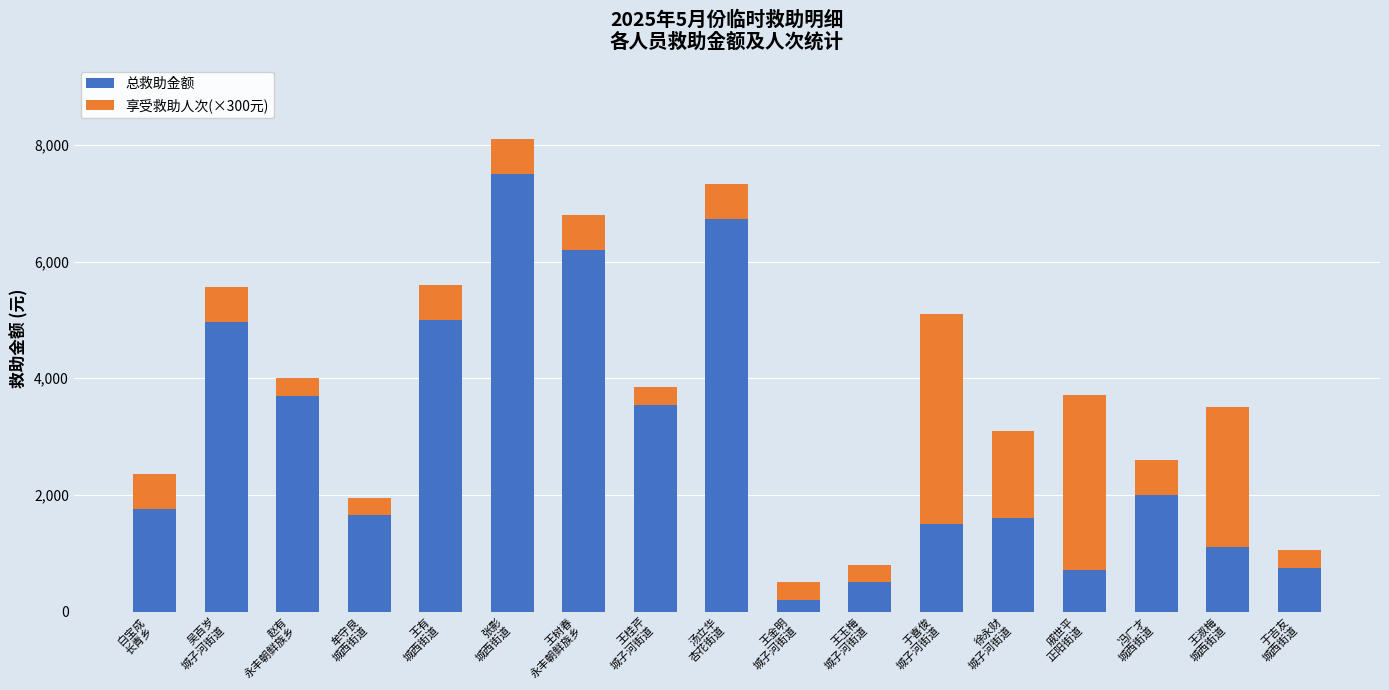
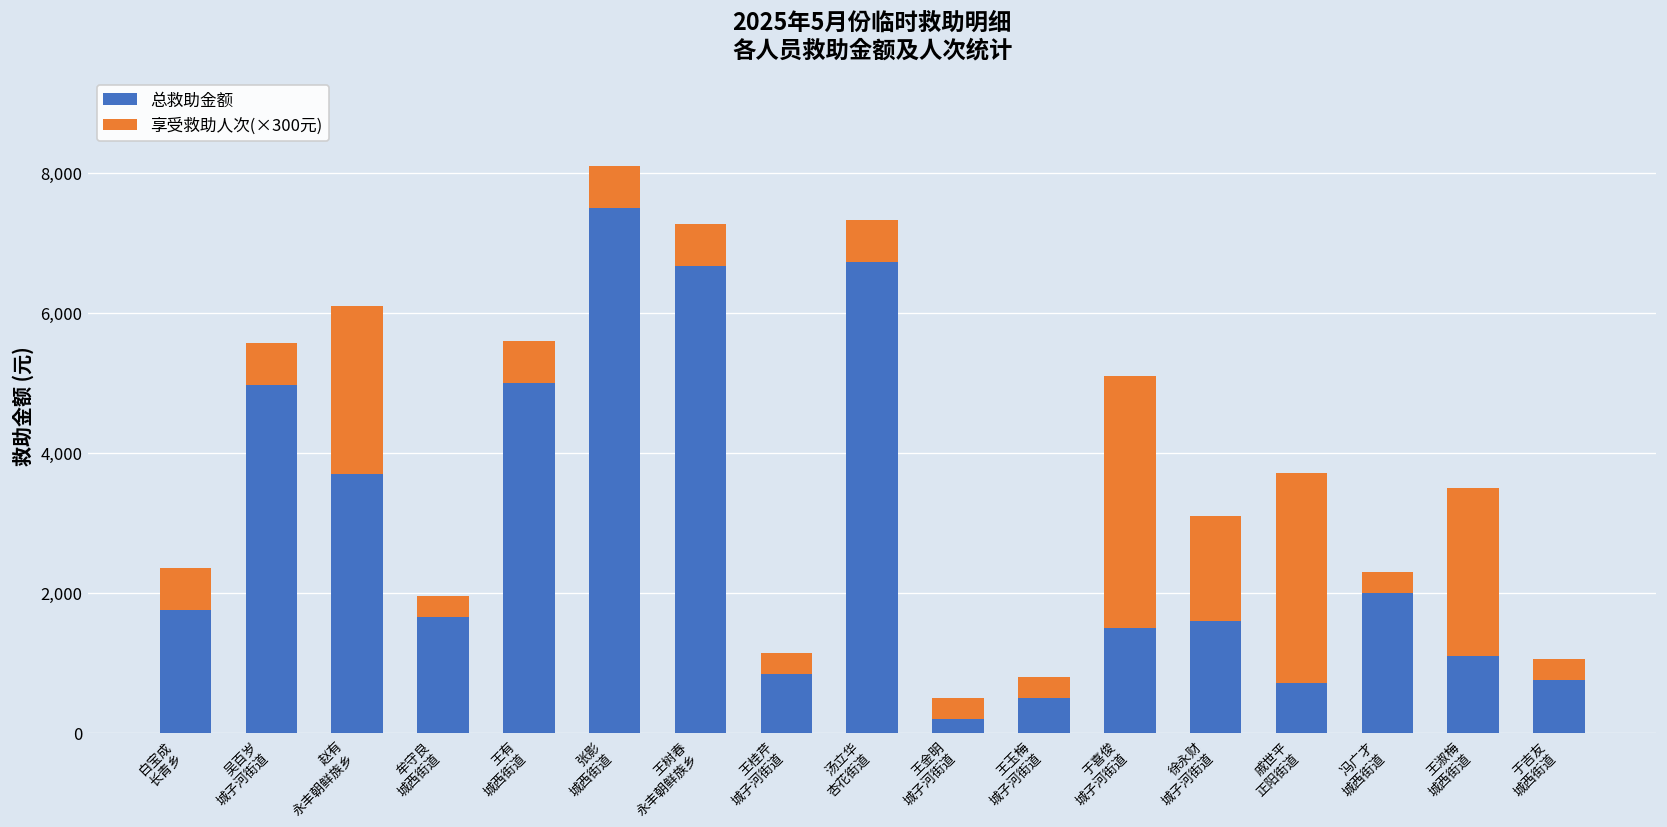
  {
    "总救助金额": {
      "白宝成 长青乡": "1,800",
      "吴百岁 城子河街道": "5,000",
      "赵有 永丰朝鲜族乡": "3,700",
      "牟守良 城西街道": "1,700",
      "王有 城西街道": "5,000",
      "张影 城西街道": "7,500",
-     "王树春 永丰朝鲜族乡": "6,200",
-     "王桂芹 城子河街道": "3,600",
+     "王树春 永丰朝鲜族乡": "6,700",
+     "王桂芹 城子河街道": "800",
      "汤立华 杏花街道": "6,700",
      "王金明 城子河街道": "200",
      "王玉梅 城子河街道": "500",
      "于喜俊 城子河街道": "1,500",
      "徐永财 城子河街道": "1,600",
      "戚世平 正阳街道": "700",
      "冯广才 城西街道": "2,000",
      "王淑梅 城西街道": "1,100",
      "于吉友 城西街道": "800"
    },
    "享受救助人次(×300元)": {
      "白宝成 长青乡": "600",
      "吴百岁 城子河街道": "600",
-     "赵有 永丰朝鲜族乡": "300",
+     "赵有 永丰朝鲜族乡": "2,400",
      "牟守良 城西街道": "300",
      "王有 城西街道": "600",
      "张影 城西街道": "600",
      "王树春 永丰朝鲜族乡": "600",
      "王桂芹 城子河街道": "300",
      "汤立华 杏花街道": "600",
      "王金明 城子河街道": "300",
      "王玉梅 城子河街道": "300",
      "于喜俊 城子河街道": "3,600",
      "徐永财 城子河街道": "1,500",
      "戚世平 正阳街道": "3,000",
-     "冯广才 城西街道": "600",
+     "冯广才 城西街道": "300",
      "王淑梅 城西街道": "2,400",
      "于吉友 城西街道": "300"
    }
  }
